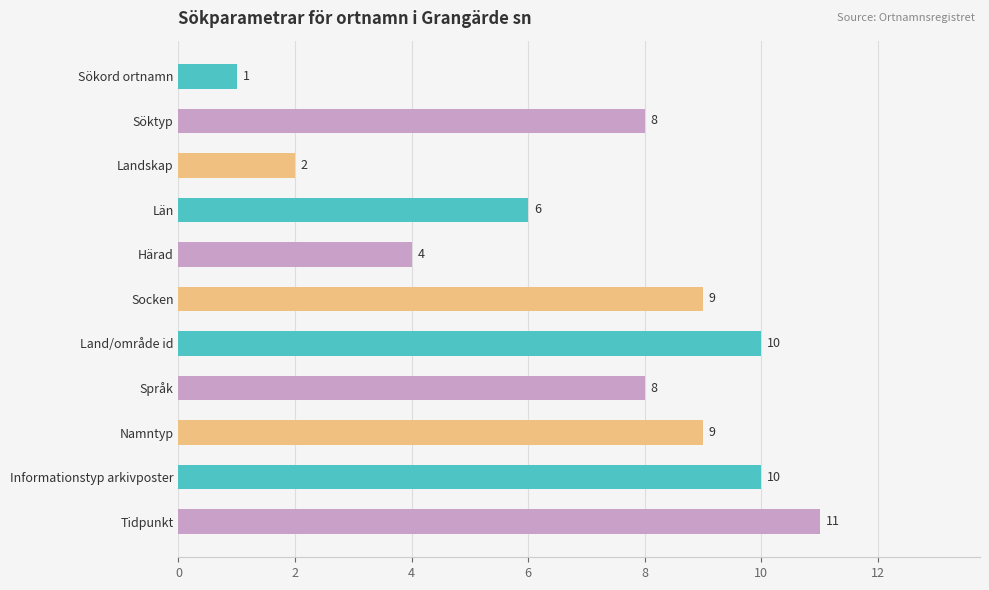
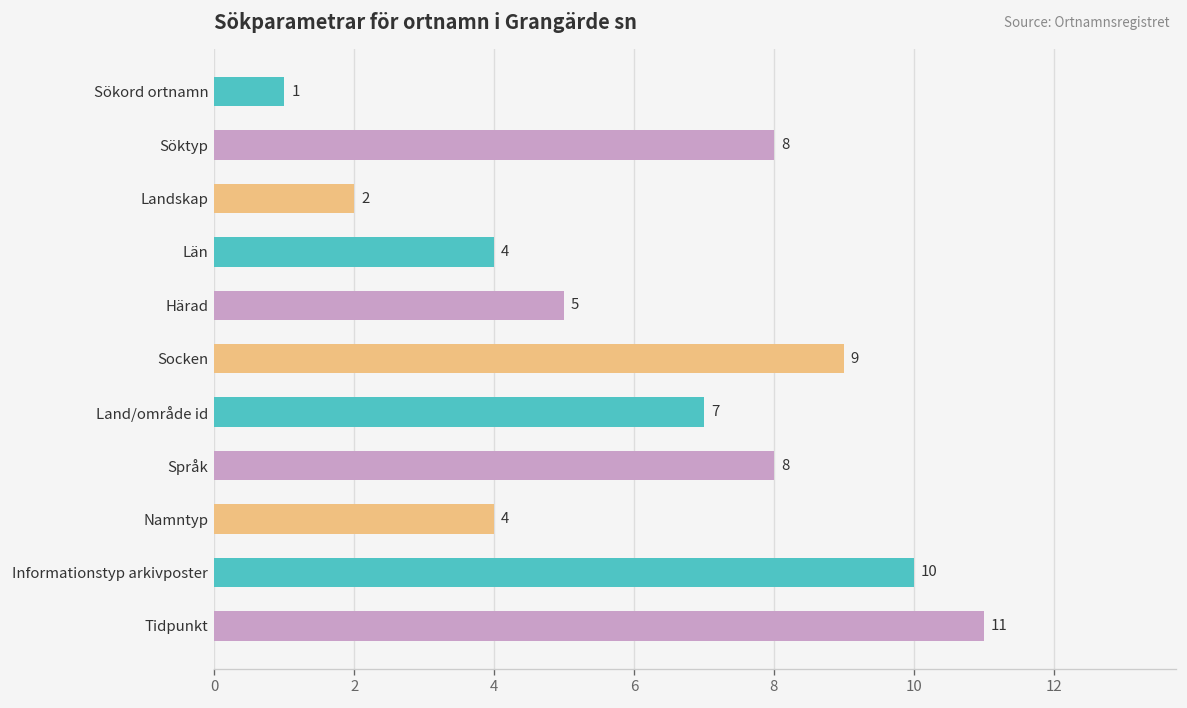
  {
    "Sökord ortnamn": 1,
    "Söktyp": 8,
    "Landskap": 2,
-   "Län": 6,
-   "Härad": 4,
+   "Län": 4,
+   "Härad": 5,
    "Socken": 9,
-   "Land/område id": 10,
+   "Land/område id": 7,
    "Språk": 8,
-   "Namntyp": 9,
+   "Namntyp": 4,
    "Informationstyp arkivposter": 10,
    "Tidpunkt": 11
  }
